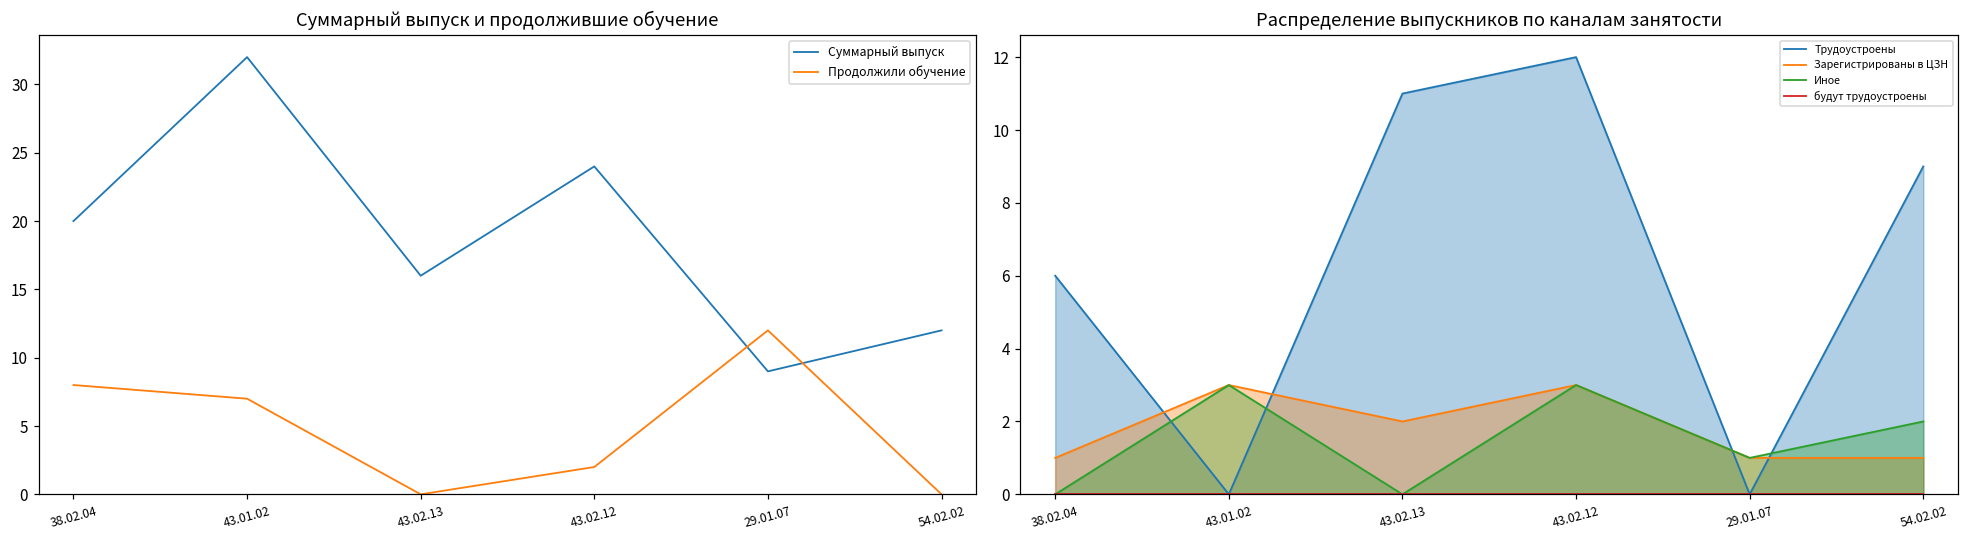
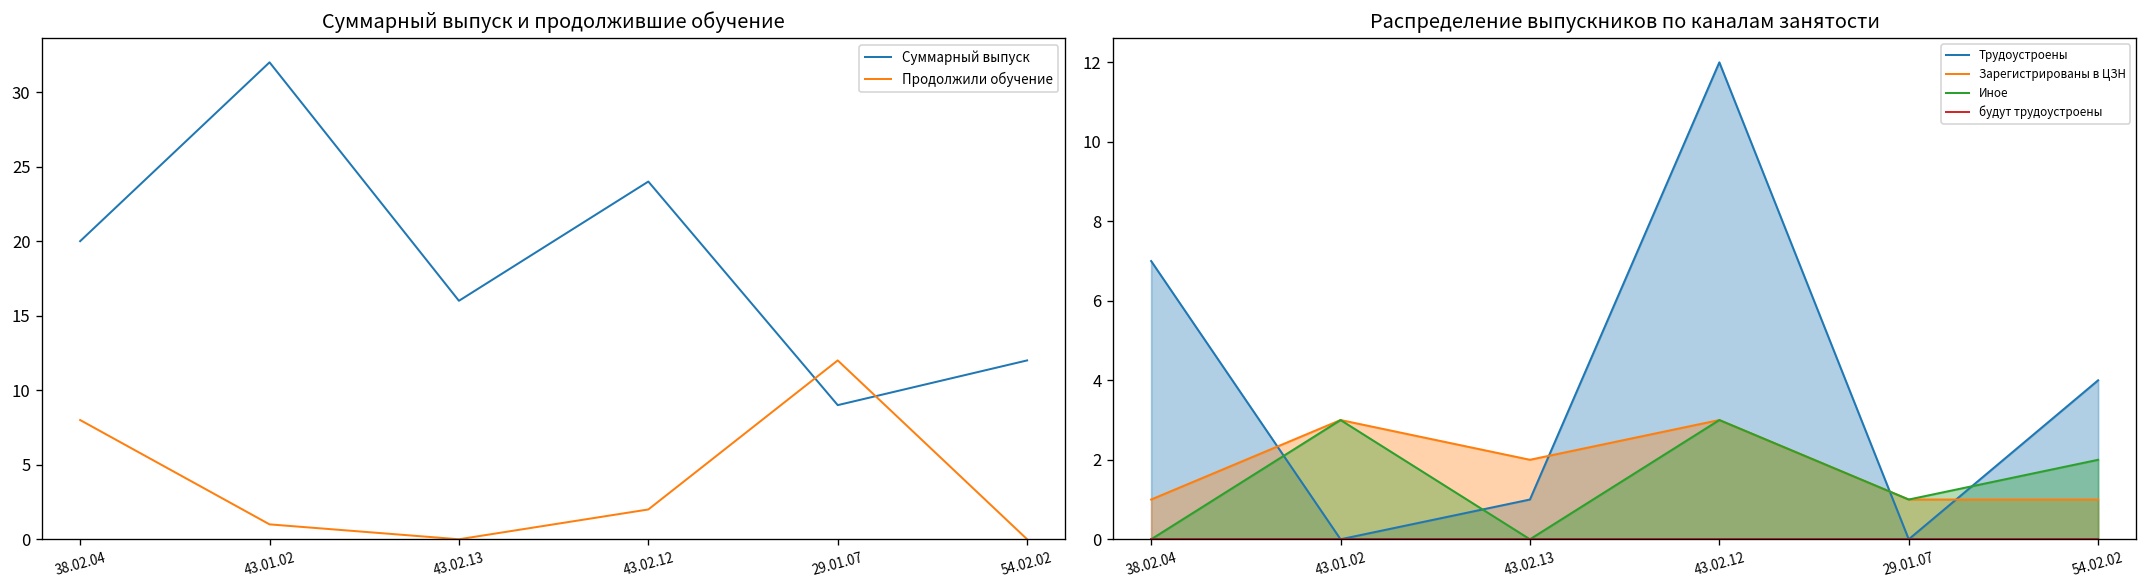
  {
    "Суммарный выпуск и продолжившие обучение": {
      "Суммарный выпуск": {
        "38.02.04": 20,
        "43.01.02": 32,
        "43.02.13": 16,
        "43.02.12": 24,
        "29.01.07": 9,
        "54.02.02": 12
      },
      "Продолжили обучение": {
        "38.02.04": 8,
-       "43.01.02": 7,
+       "43.01.02": 1,
        "43.02.13": 0,
        "43.02.12": 2,
        "29.01.07": 12,
        "54.02.02": 0
      }
    },
    "Распределение выпускников по каналам занятости": {
      "Трудоустроены": {
-       "38.02.04": 6,
-       "43.02.13": 11,
+       "38.02.04": 7,
+       "43.02.13": 1,
        "43.02.12": 12,
-       "54.02.02": 9
+       "54.02.02": 4
      },
      "Зарегистрированы в ЦЗН": {
        "38.02.04": 1,
        "43.02.13": 2,
        "54.02.02": 1
      },
      "Иное": {
        "54.02.02": 2
      },
      "будут трудоустроены": {
        "43.02.12": 0,
        "54.02.02": 0
      }
    }
  }
